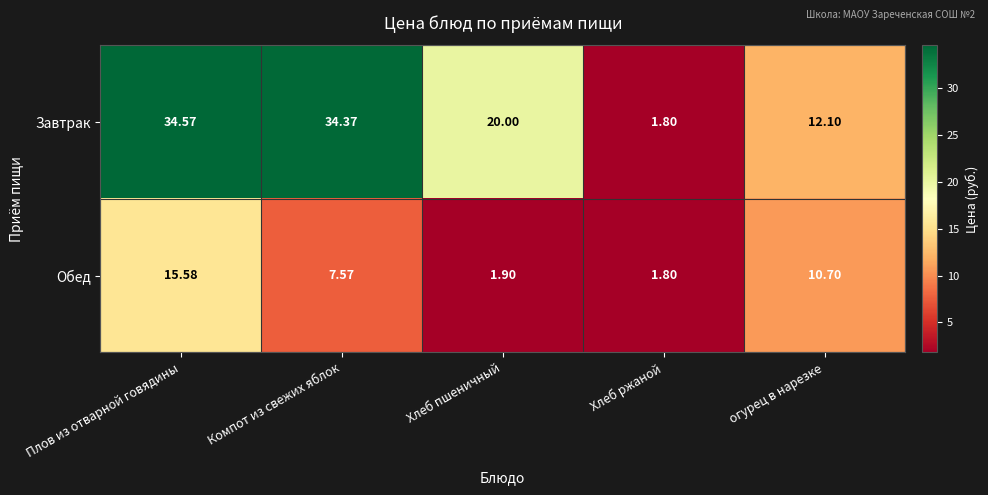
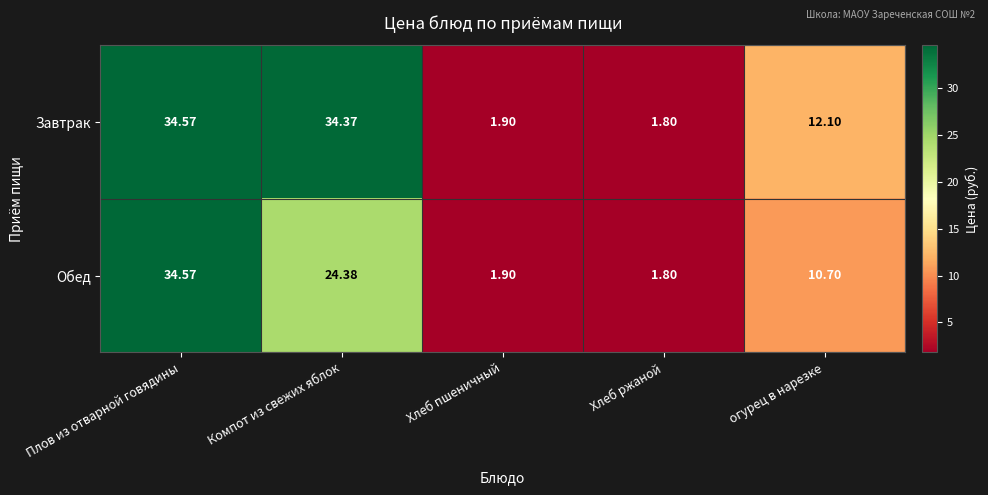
  {
    "Завтрак": {
      "Плов из отварной говядины": 34.57,
      "Компот из свежих яблок": 34.37,
-     "Хлеб пшеничный": 20.00,
+     "Хлеб пшеничный": 1.90,
      "Хлеб ржаной": 1.80,
      "огурец в нарезке": 12.10
    },
    "Обед": {
-     "Плов из отварной говядины": 15.58,
-     "Компот из свежих яблок": 7.57,
+     "Плов из отварной говядины": 34.57,
+     "Компот из свежих яблок": 24.38,
      "Хлеб пшеничный": 1.90,
      "Хлеб ржаной": 1.80,
      "огурец в нарезке": 10.70
    }
  }
